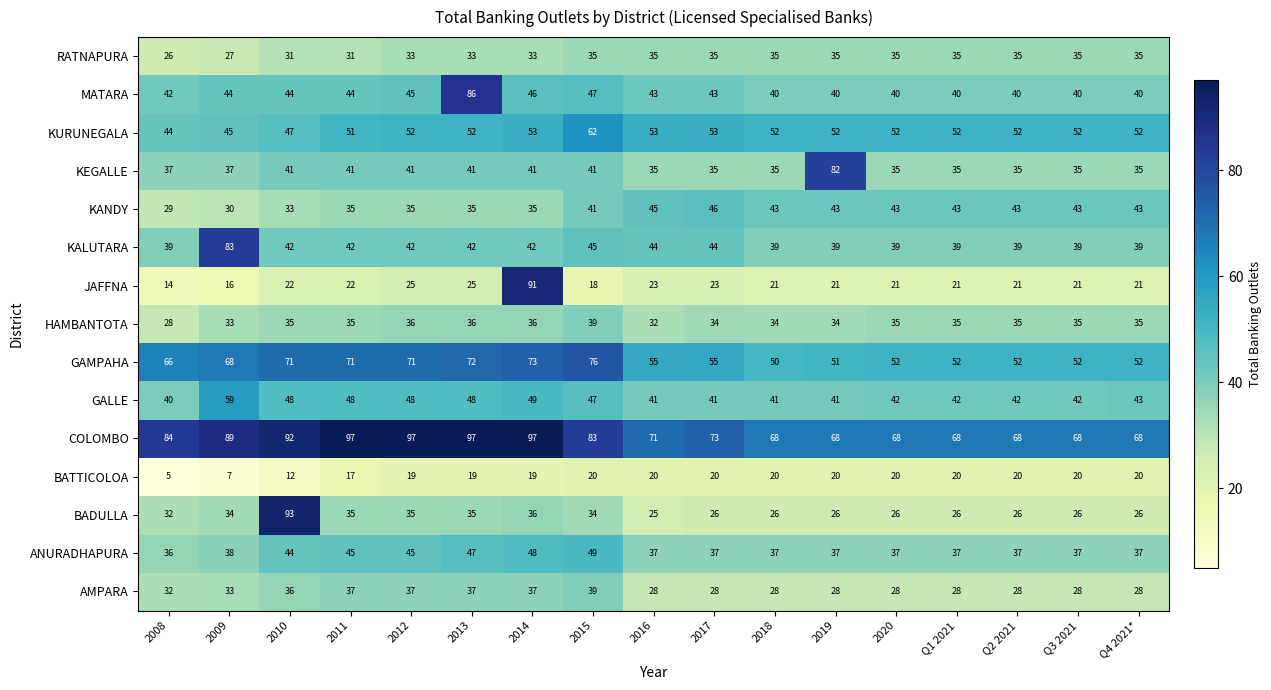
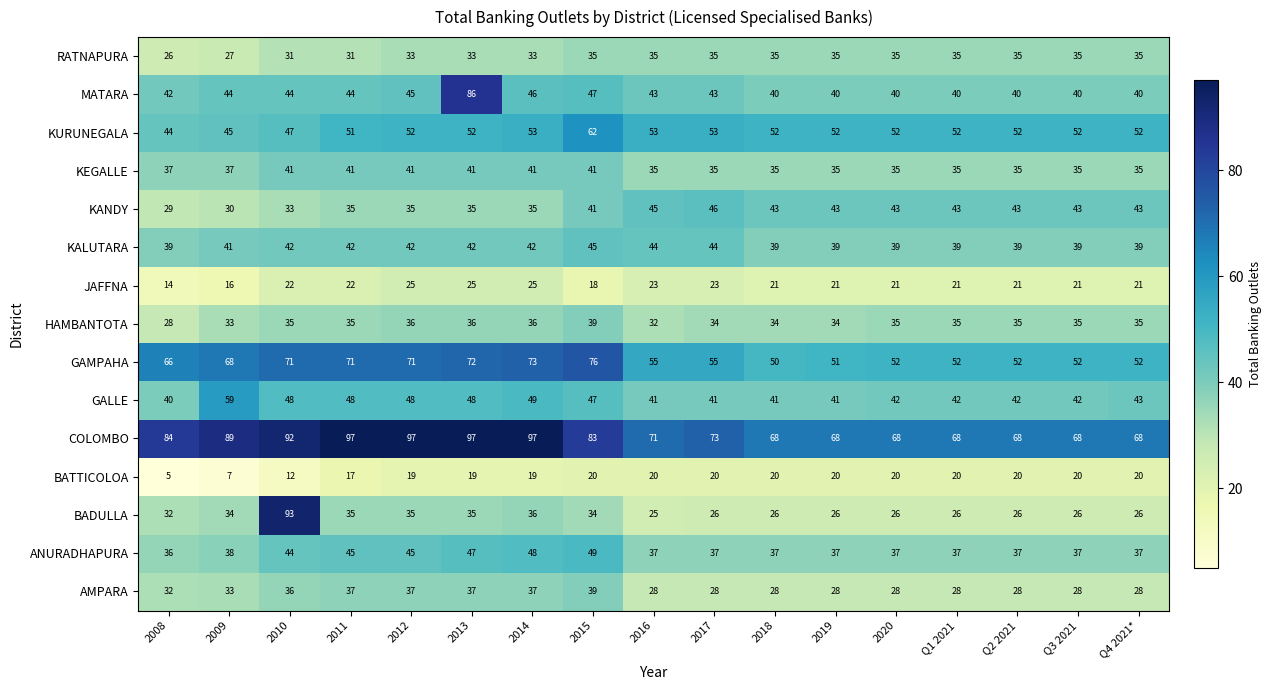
  {
    "KEGALLE": {
      "2008": 37,
      "2009": 37,
      "2010": 41,
      "2011": 41,
      "2012": 41,
      "2013": 41,
      "2014": 41,
      "2015": 41,
      "2016": 35,
      "2017": 35,
      "2018": 35,
-     "2019": 82,
+     "2019": 35,
      "2020": 35,
      "Q1 2021": 35,
      "Q2 2021": 35,
      "Q3 2021": 35,
      "Q4 2021*": 35
    },
    "KALUTARA": {
      "2008": 39,
-     "2009": 83,
+     "2009": 41,
      "2010": 42,
      "2011": 42,
      "2012": 42,
      "2013": 42,
      "2014": 42,
      "2015": 45,
      "2016": 44,
      "2017": 44,
      "2018": 39,
      "2019": 39,
      "2020": 39,
      "Q1 2021": 39,
      "Q2 2021": 39,
      "Q3 2021": 39,
      "Q4 2021*": 39
    },
    "JAFFNA": {
      "2008": 14,
      "2009": 16,
      "2010": 22,
      "2011": 22,
      "2012": 25,
      "2013": 25,
-     "2014": 91,
+     "2014": 25,
      "2015": 18,
      "2016": 23,
      "2017": 23,
      "2018": 21,
      "2019": 21,
      "2020": 21,
      "Q1 2021": 21,
      "Q2 2021": 21,
      "Q3 2021": 21,
      "Q4 2021*": 21
    }
  }
